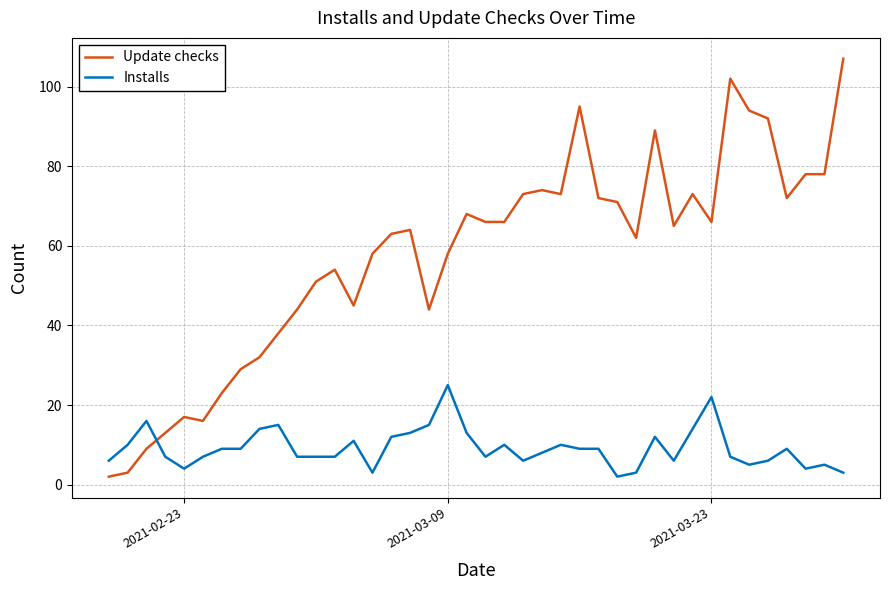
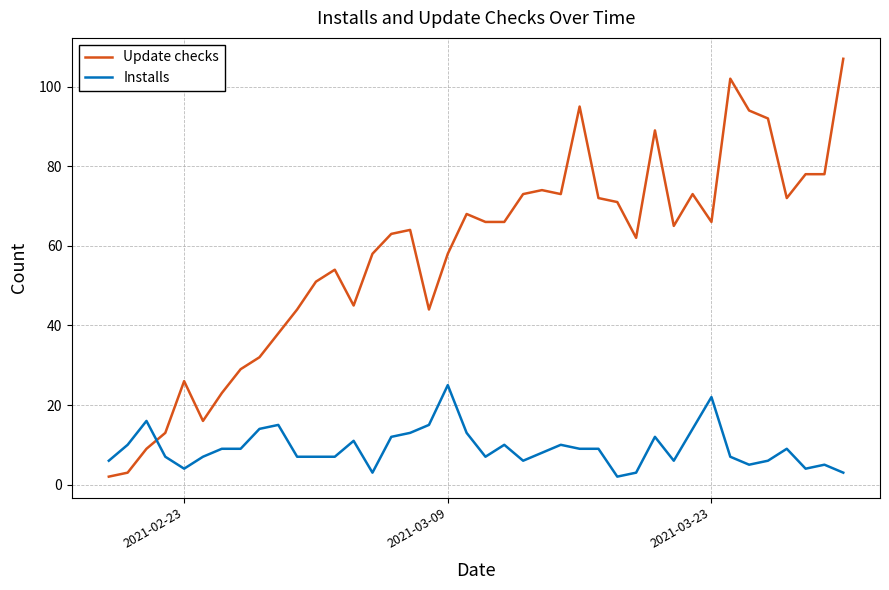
  {
    "Update checks": {
-     "2021-02-23": 17,
+     "2021-02-23": 26,
      "2021-03-09": 58,
      "2021-03-23": 66
    },
    "Installs": {
      "2021-02-23": 4,
      "2021-03-09": 25,
      "2021-03-23": 22
    }
  }
